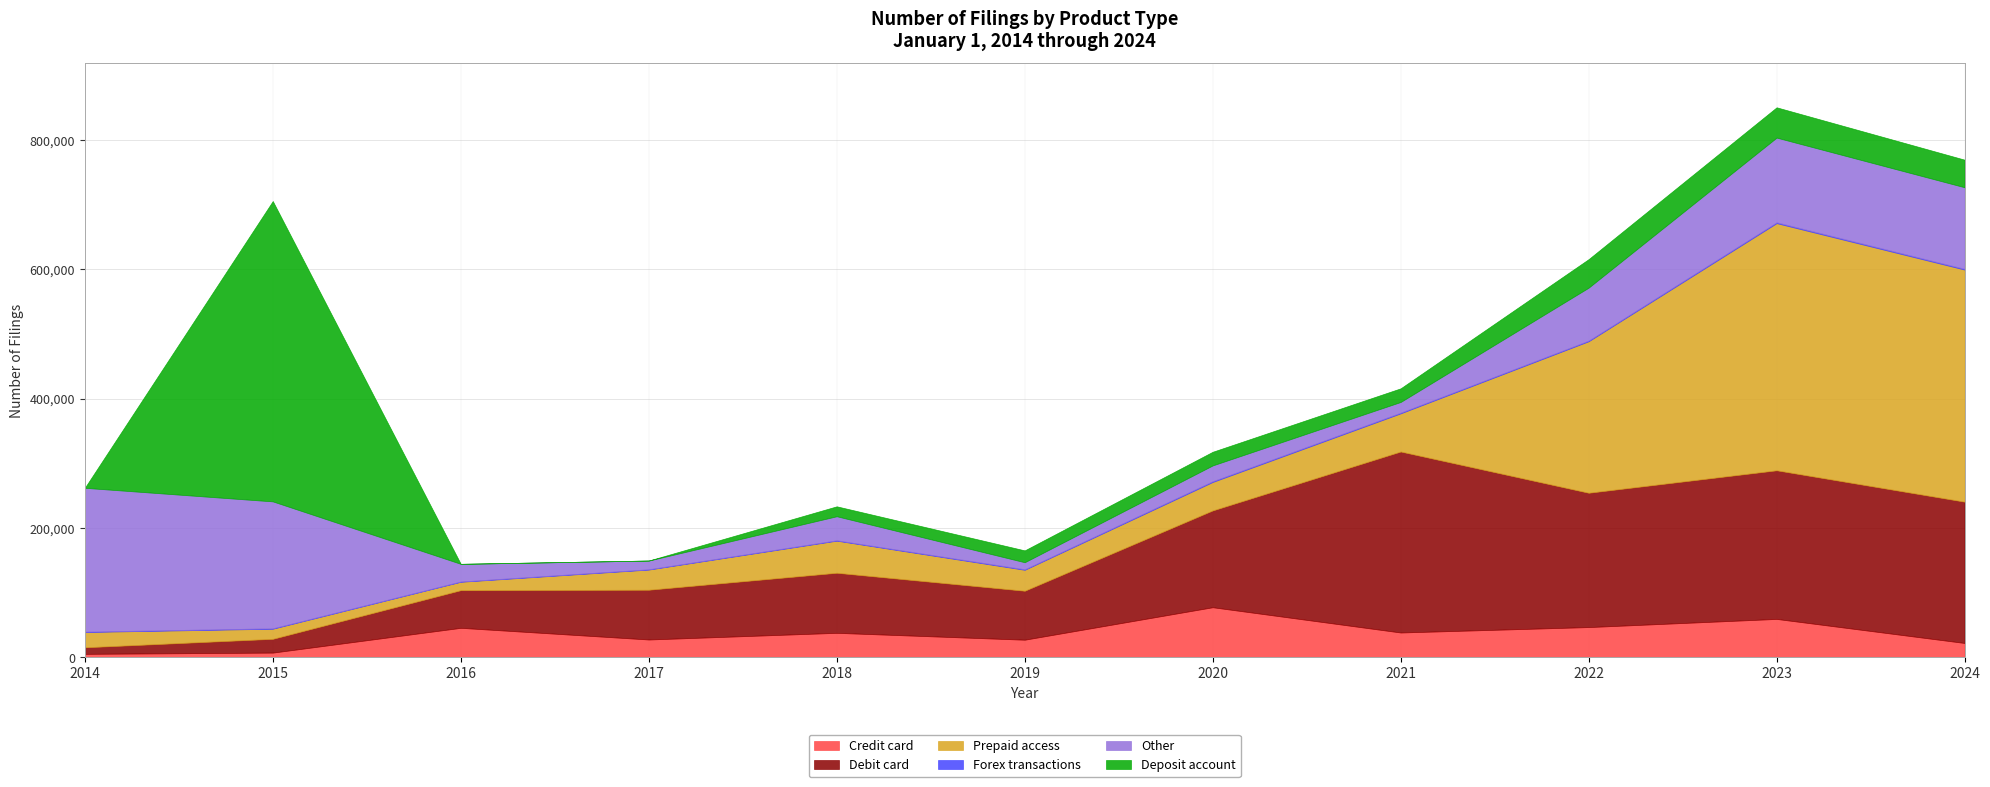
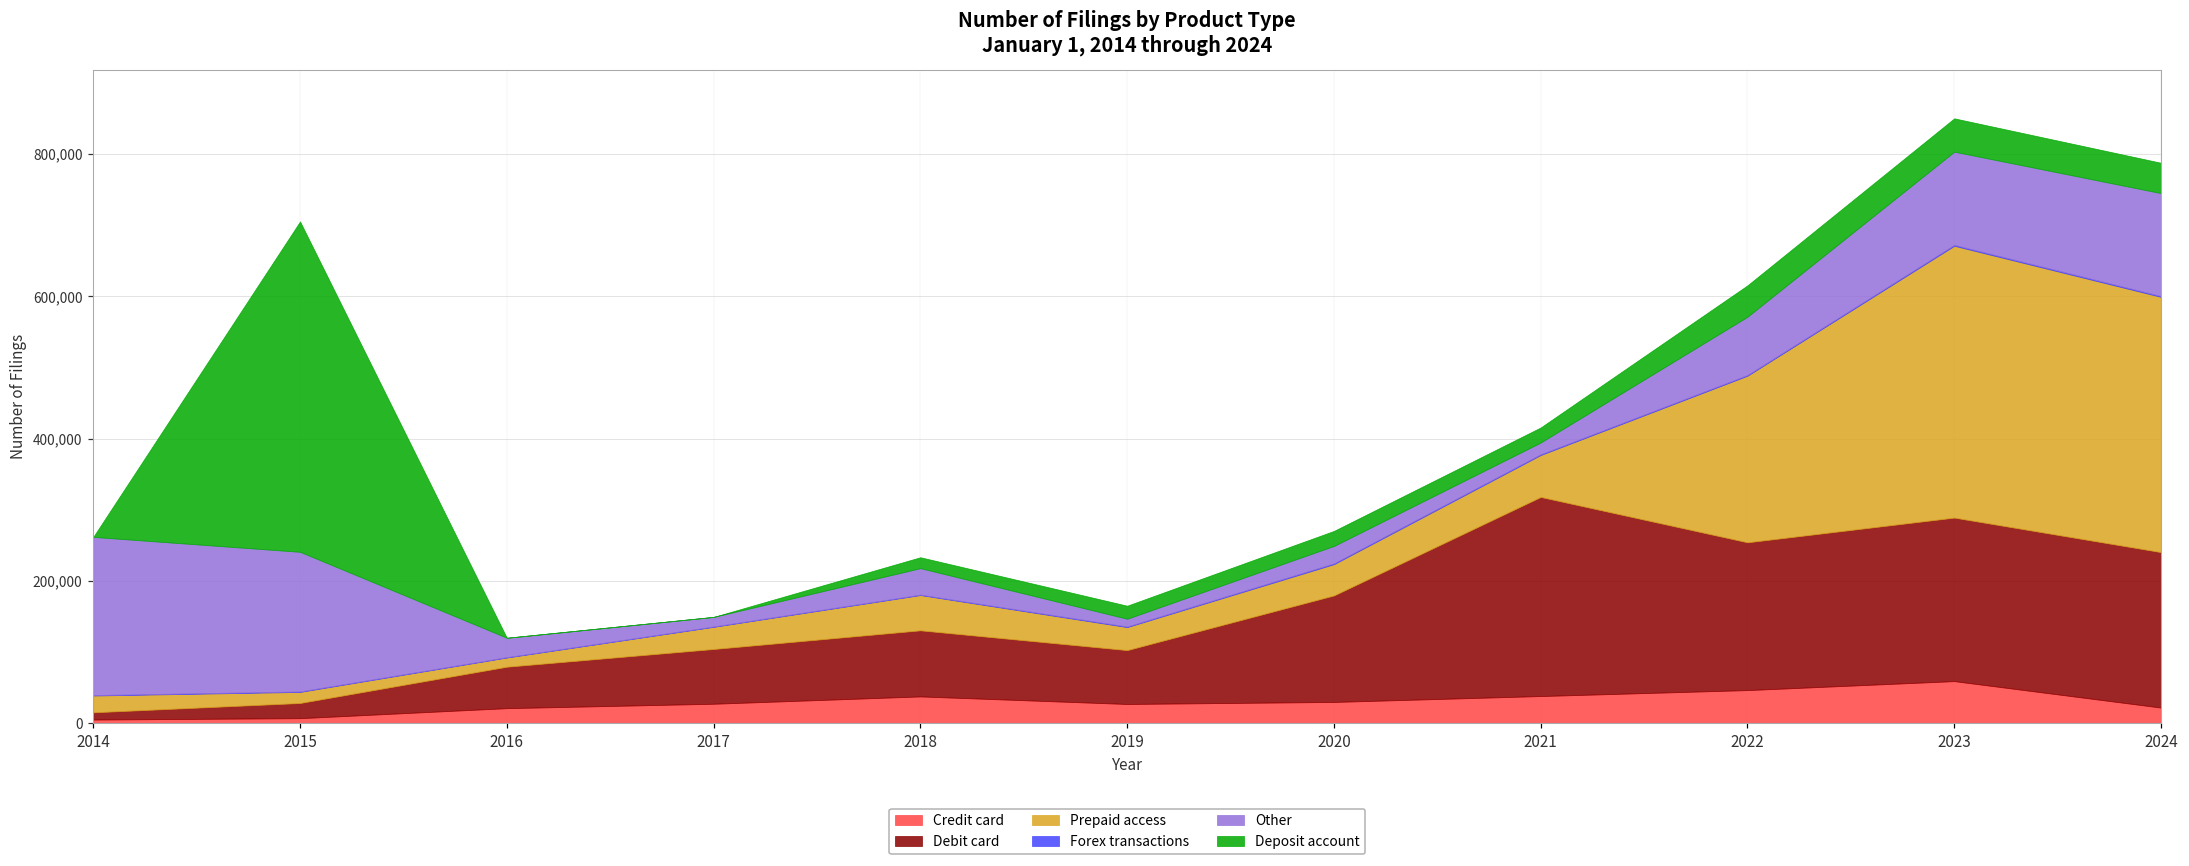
  {
    "Credit card": {
      "2014": "10,000",
      "2015": "10,000",
-     "2016": "50,000",
+     "2016": "20,000",
      "2017": "30,000",
      "2018": "40,000",
      "2019": "30,000",
-     "2020": "80,000",
+     "2020": "30,000",
      "2021": "40,000",
      "2022": "50,000",
      "2023": "60,000",
      "2024": "20,000"
    },
    "Debit card": {
      "2014": "10,000",
      "2015": "20,000",
      "2016": "60,000",
      "2017": "80,000",
      "2018": "90,000",
      "2019": "80,000",
      "2020": "150,000",
      "2021": "280,000",
      "2022": "210,000",
      "2023": "230,000",
      "2024": "220,000"
    },
    "Other": {
      "2015": "200,000",
      "2018": "40,000",
      "2019": "10,000",
      "2020": "20,000",
      "2021": "20,000",
      "2022": "80,000",
      "2023": "130,000",
-     "2024": "130,000"
+     "2024": "140,000"
    },
    "Deposit account": {
      "2015": "460,000",
      "2018": "20,000",
      "2019": "20,000",
      "2020": "20,000",
      "2021": "20,000",
      "2022": "40,000",
      "2023": "50,000",
      "2024": "40,000"
    }
  }
